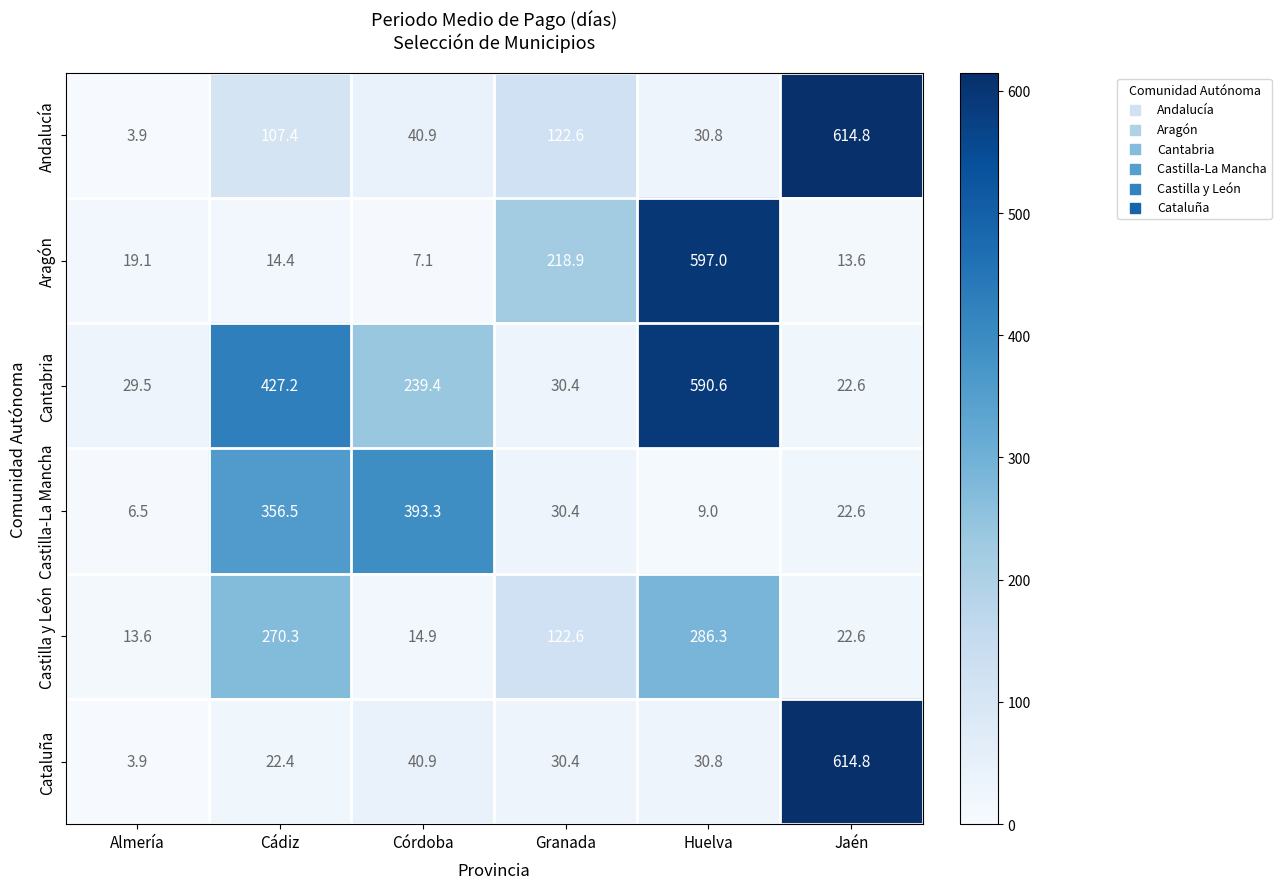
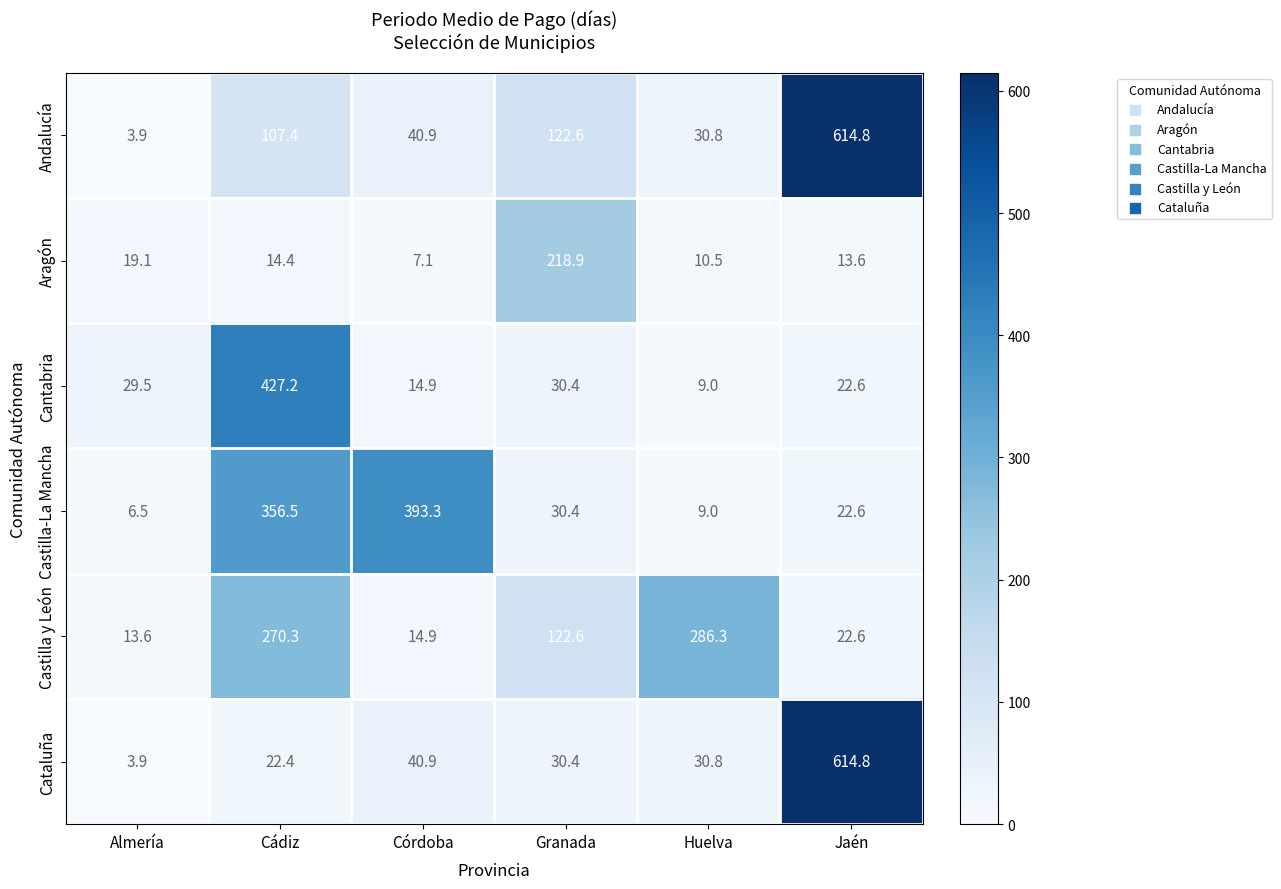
  {
    "Andalucía": {
      "Almería": 3.9,
      "Córdoba": 40.9,
      "Granada": 122.6,
      "Huelva": 30.8,
      "Jaén": 614.8
    },
    "Aragón": {
      "Almería": 19.1,
      "Cádiz": 14.4,
      "Córdoba": 7.1,
      "Granada": 218.9,
-     "Huelva": 597.0,
+     "Huelva": 10.5,
      "Jaén": 13.6
    },
    "Cantabria": {
      "Almería": 29.5,
      "Cádiz": 427.2,
-     "Córdoba": 239.4,
+     "Córdoba": 14.9,
      "Granada": 30.4,
-     "Huelva": 590.6,
+     "Huelva": 9.0,
      "Jaén": 22.6
    },
    "Castilla-La Mancha": {
      "Almería": 6.5,
      "Cádiz": 356.5,
      "Córdoba": 393.3,
      "Granada": 30.4,
      "Huelva": 9.0,
      "Jaén": 22.6
    },
    "Castilla y León": {
      "Almería": 13.6,
      "Cádiz": 270.3,
      "Córdoba": 14.9,
      "Granada": 122.6,
      "Huelva": 286.3,
      "Jaén": 22.6
    },
    "Cataluña": {
      "Almería": 3.9,
      "Cádiz": 22.4,
      "Córdoba": 40.9,
      "Granada": 30.4,
      "Huelva": 30.8,
      "Jaén": 614.8
    }
  }
